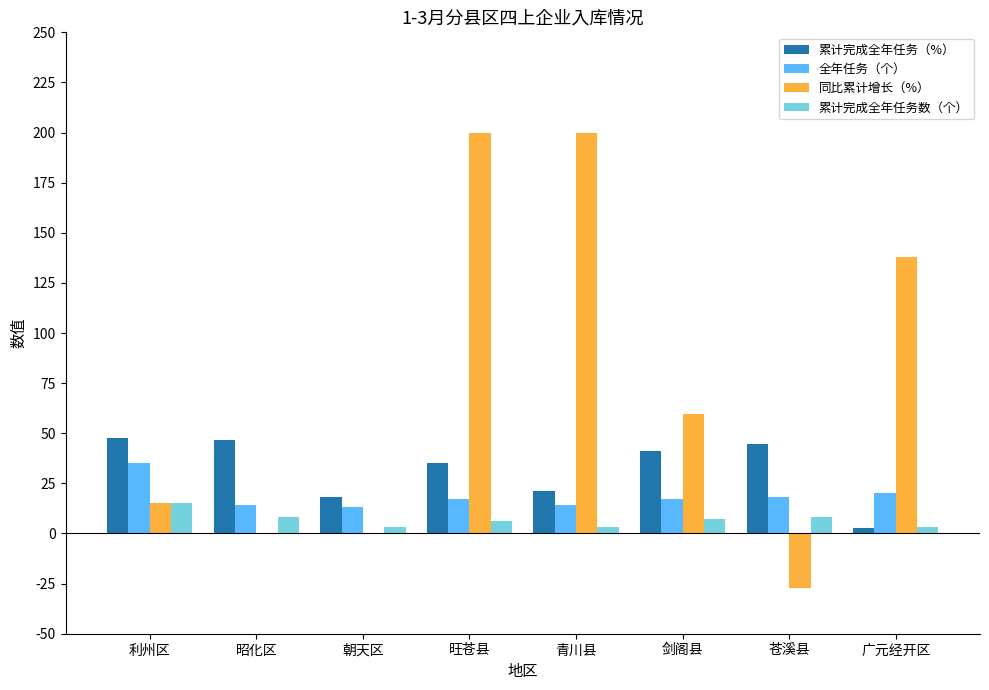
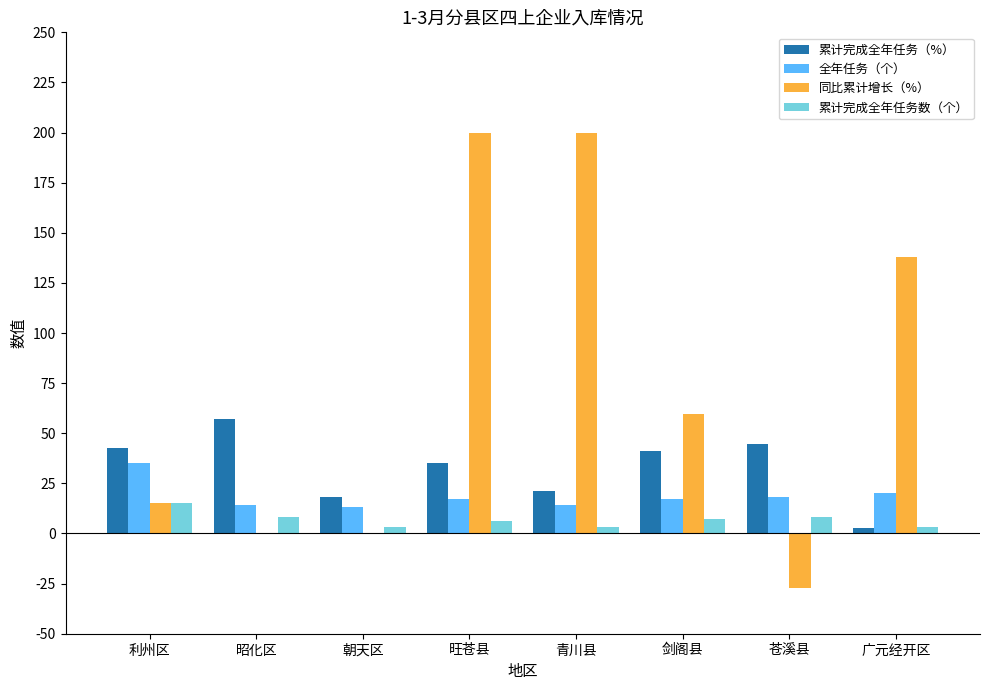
  {
    "累计完成全年任务（%）": {
-     "利州区": 48,
-     "昭化区": 47,
+     "利州区": 43,
+     "昭化区": 57,
      "朝天区": 18,
      "旺苍县": 35,
      "青川县": 21,
      "剑阁县": 41,
      "苍溪县": 44,
      "广元经开区": 3
    },
    "同比累计增长（%）": {
      "利州区": 15,
      "昭化区": 0,
      "朝天区": 0,
      "旺苍县": 200,
      "青川县": 200,
      "剑阁县": 60,
      "苍溪县": -27,
      "广元经开区": 138
    }
  }
